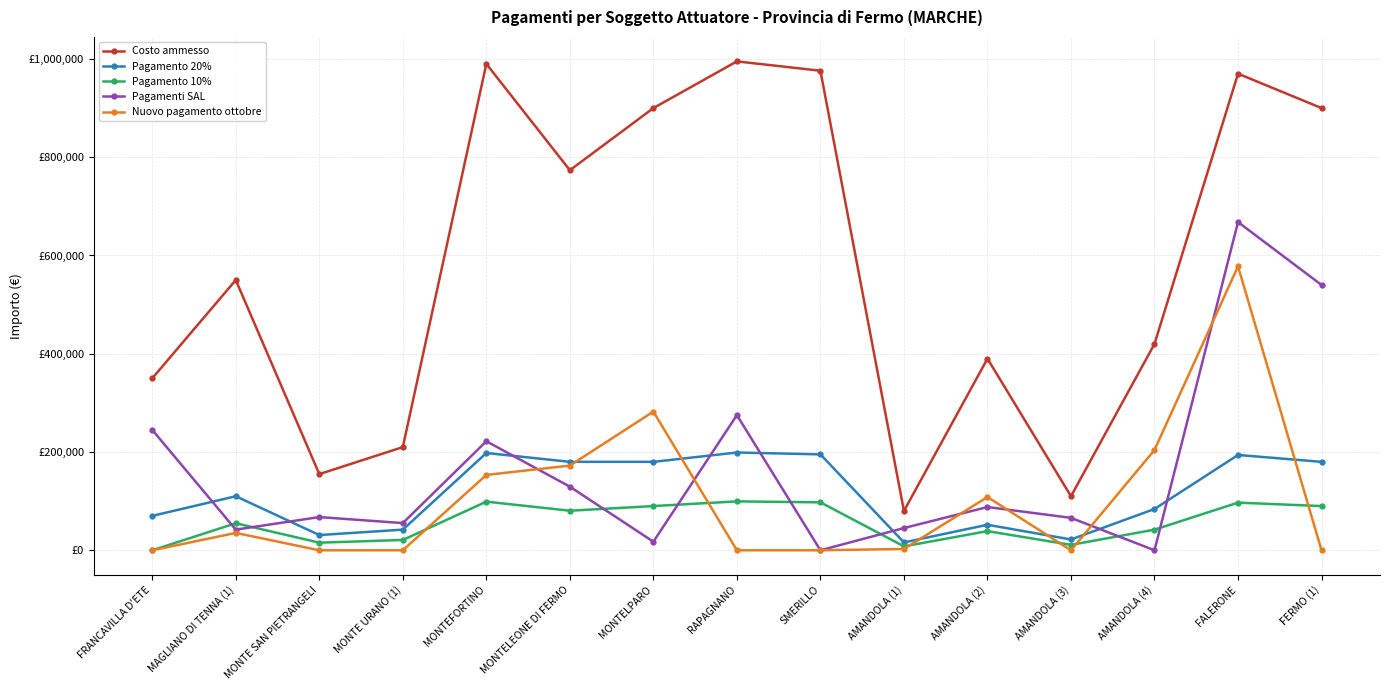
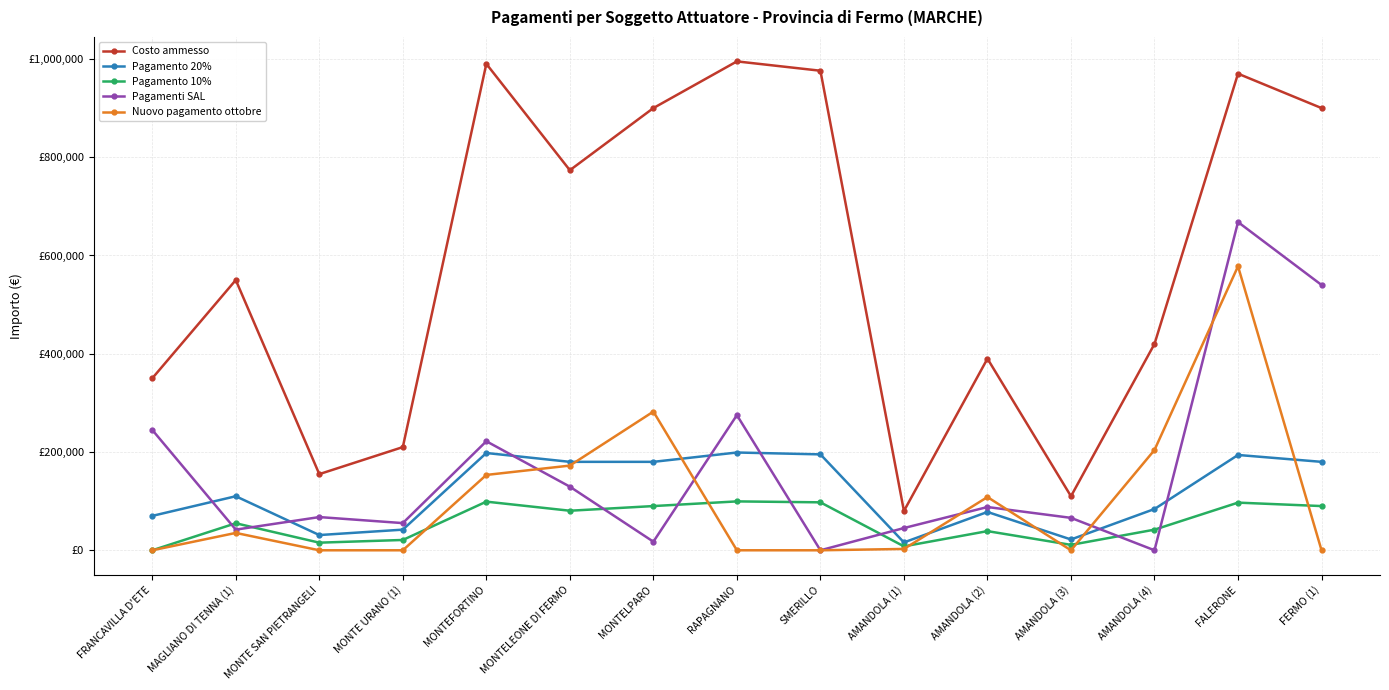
  {
    "Costo ammesso": {
      "FRANCAVILLA D'ETE": "£350,000",
      "MAGLIANO DI TENNA (1)": "£550,000",
      "MONTE SAN PIETRANGELI": "£160,000",
      "MONTE URANO (1)": "£210,000",
      "MONTEFORTINO": "£990,000",
      "MONTELEONE DI FERMO": "£770,000",
      "MONTELPARO": "£900,000",
      "RAPAGNANO": "£1,000,000",
      "SMERILLO": "£980,000",
      "AMANDOLA (1)": "£80,000",
      "AMANDOLA (2)": "£390,000",
      "AMANDOLA (3)": "£110,000",
      "AMANDOLA (4)": "£420,000",
      "FALERONE": "£970,000",
      "FERMO (1)": "£900,000"
    },
    "Pagamento 20%": {
      "FRANCAVILLA D'ETE": "£70,000",
      "MAGLIANO DI TENNA (1)": "£110,000",
      "MONTE SAN PIETRANGELI": "£30,000",
      "MONTE URANO (1)": "£40,000",
      "MONTEFORTINO": "£200,000",
      "MONTELEONE DI FERMO": "£180,000",
      "MONTELPARO": "£180,000",
      "RAPAGNANO": "£200,000",
      "SMERILLO": "£200,000",
      "AMANDOLA (1)": "£20,000",
-     "AMANDOLA (2)": "£50,000",
+     "AMANDOLA (2)": "£80,000",
      "AMANDOLA (3)": "£20,000",
      "AMANDOLA (4)": "£80,000",
      "FALERONE": "£190,000",
      "FERMO (1)": "£180,000"
    },
    "Pagamento 10%": {
      "MAGLIANO DI TENNA (1)": "£60,000",
      "MONTE SAN PIETRANGELI": "£20,000",
      "MONTE URANO (1)": "£20,000",
      "MONTEFORTINO": "£100,000",
      "MONTELEONE DI FERMO": "£80,000",
      "MONTELPARO": "£90,000",
      "RAPAGNANO": "£100,000",
      "SMERILLO": "£100,000",
      "AMANDOLA (2)": "£40,000",
      "AMANDOLA (3)": "£10,000",
      "AMANDOLA (4)": "£40,000",
      "FALERONE": "£100,000",
      "FERMO (1)": "£90,000"
    },
    "Pagamenti SAL": {
      "FRANCAVILLA D'ETE": "£250,000",
      "MAGLIANO DI TENNA (1)": "£40,000",
      "MONTE SAN PIETRANGELI": "£70,000",
      "MONTE URANO (1)": "£60,000",
      "MONTEFORTINO": "£220,000",
      "MONTELEONE DI FERMO": "£130,000",
      "MONTELPARO": "£20,000",
      "RAPAGNANO": "£280,000",
      "AMANDOLA (1)": "£50,000",
      "AMANDOLA (2)": "£90,000",
      "AMANDOLA (3)": "£70,000",
      "AMANDOLA (4)": "£0",
      "FALERONE": "£670,000",
      "FERMO (1)": "£540,000"
    },
    "Nuovo pagamento ottobre": {
      "MAGLIANO DI TENNA (1)": "£40,000",
      "MONTE SAN PIETRANGELI": "£0",
      "MONTE URANO (1)": "£0",
      "MONTEFORTINO": "£150,000",
      "MONTELEONE DI FERMO": "£170,000",
      "MONTELPARO": "£280,000",
      "RAPAGNANO": "£0",
      "AMANDOLA (2)": "£110,000",
      "AMANDOLA (3)": "£0",
      "AMANDOLA (4)": "£200,000",
      "FALERONE": "£580,000",
      "FERMO (1)": "£0"
    }
  }
